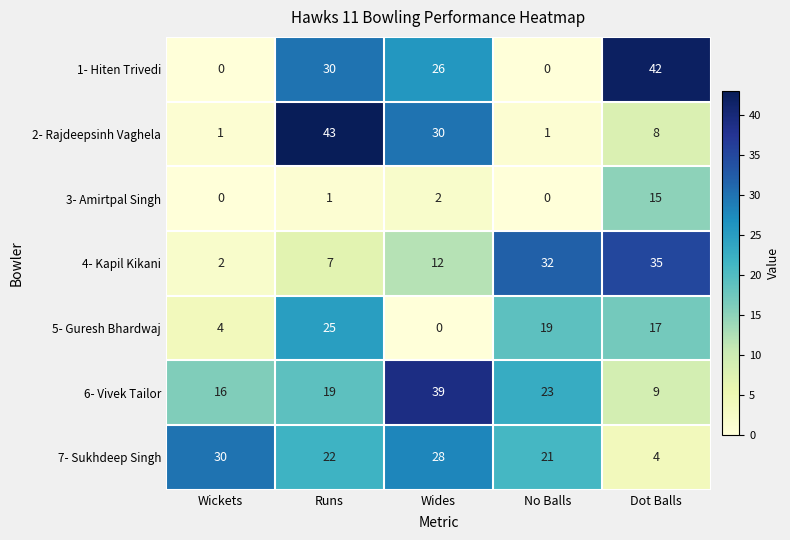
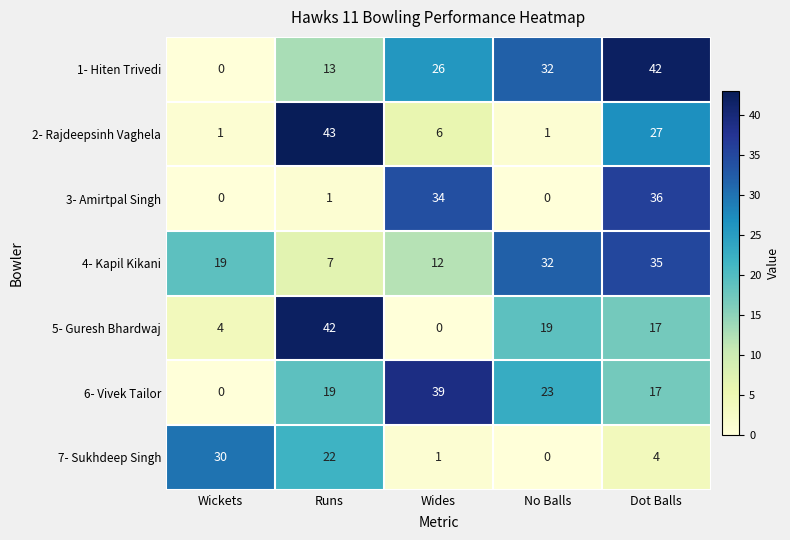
  {
    "1- Hiten Trivedi": {
      "Wickets": 0,
-     "Runs": 30,
+     "Runs": 13,
      "Wides": 26,
-     "No Balls": 0,
+     "No Balls": 32,
      "Dot Balls": 42
    },
    "2- Rajdeepsinh Vaghela": {
      "Wickets": 1,
      "Runs": 43,
-     "Wides": 30,
+     "Wides": 6,
      "No Balls": 1,
-     "Dot Balls": 8
+     "Dot Balls": 27
    },
    "3- Amirtpal Singh": {
      "Wickets": 0,
      "Runs": 1,
-     "Wides": 2,
+     "Wides": 34,
      "No Balls": 0,
-     "Dot Balls": 15
+     "Dot Balls": 36
    },
    "4- Kapil Kikani": {
-     "Wickets": 2,
+     "Wickets": 19,
      "Runs": 7,
      "Wides": 12,
      "No Balls": 32,
      "Dot Balls": 35
    },
    "5- Guresh Bhardwaj": {
      "Wickets": 4,
-     "Runs": 25,
+     "Runs": 42,
      "Wides": 0,
      "No Balls": 19,
      "Dot Balls": 17
    },
    "6- Vivek Tailor": {
-     "Wickets": 16,
+     "Wickets": 0,
      "Runs": 19,
      "Wides": 39,
      "No Balls": 23,
-     "Dot Balls": 9
+     "Dot Balls": 17
    },
    "7- Sukhdeep Singh": {
      "Wickets": 30,
      "Runs": 22,
-     "Wides": 28,
-     "No Balls": 21,
+     "Wides": 1,
+     "No Balls": 0,
      "Dot Balls": 4
    }
  }
